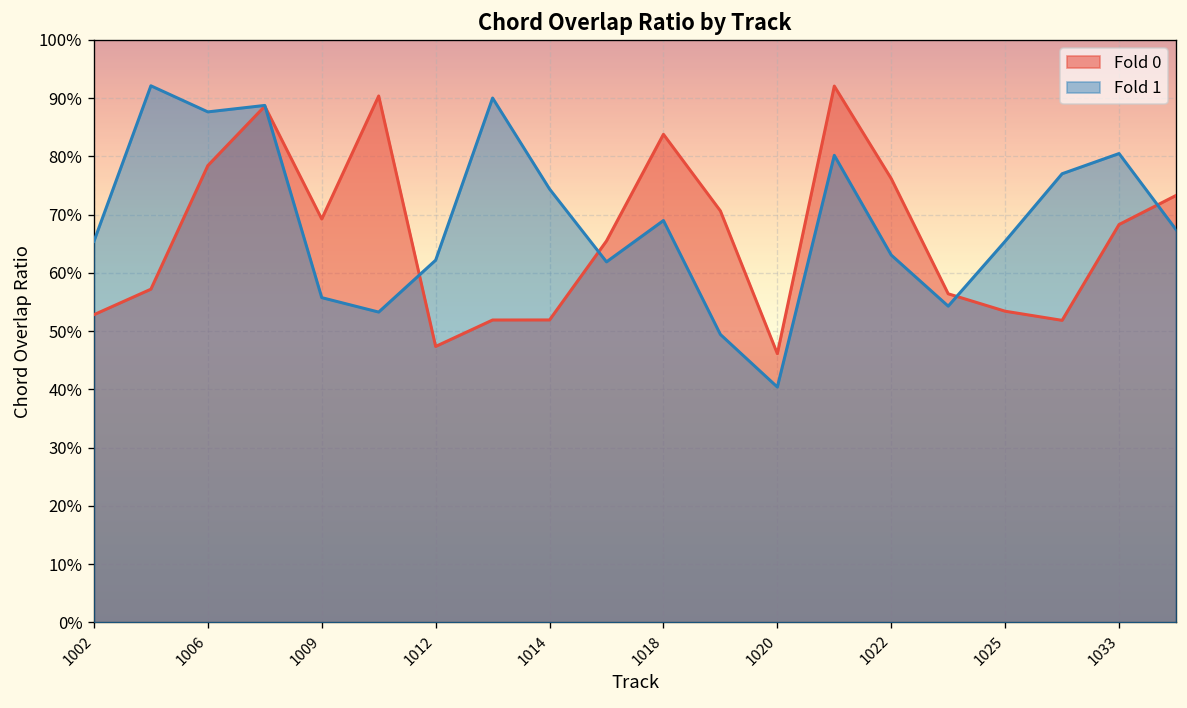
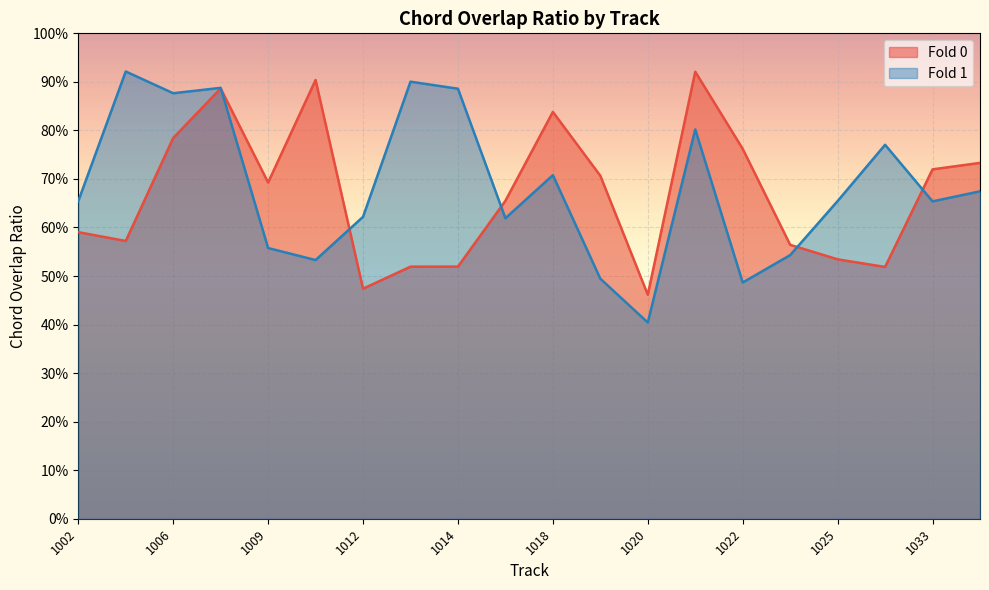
  {
    "Fold 0": {
-     "1002": "53%",
+     "1002": "59%",
      "1006": "78%",
      "1009": "69%",
      "1012": "47%",
      "1014": "52%",
      "1018": "84%",
      "1020": "46%",
      "1022": "76%",
      "1025": "53%",
-     "1033": "68%"
+     "1033": "72%"
    },
    "Fold 1": {
      "1002": "65%",
      "1006": "88%",
      "1009": "56%",
      "1012": "62%",
-     "1014": "74%",
-     "1018": "69%",
+     "1014": "89%",
+     "1018": "71%",
      "1020": "40%",
-     "1022": "63%",
+     "1022": "49%",
      "1025": "65%",
-     "1033": "81%"
+     "1033": "65%"
    }
  }
